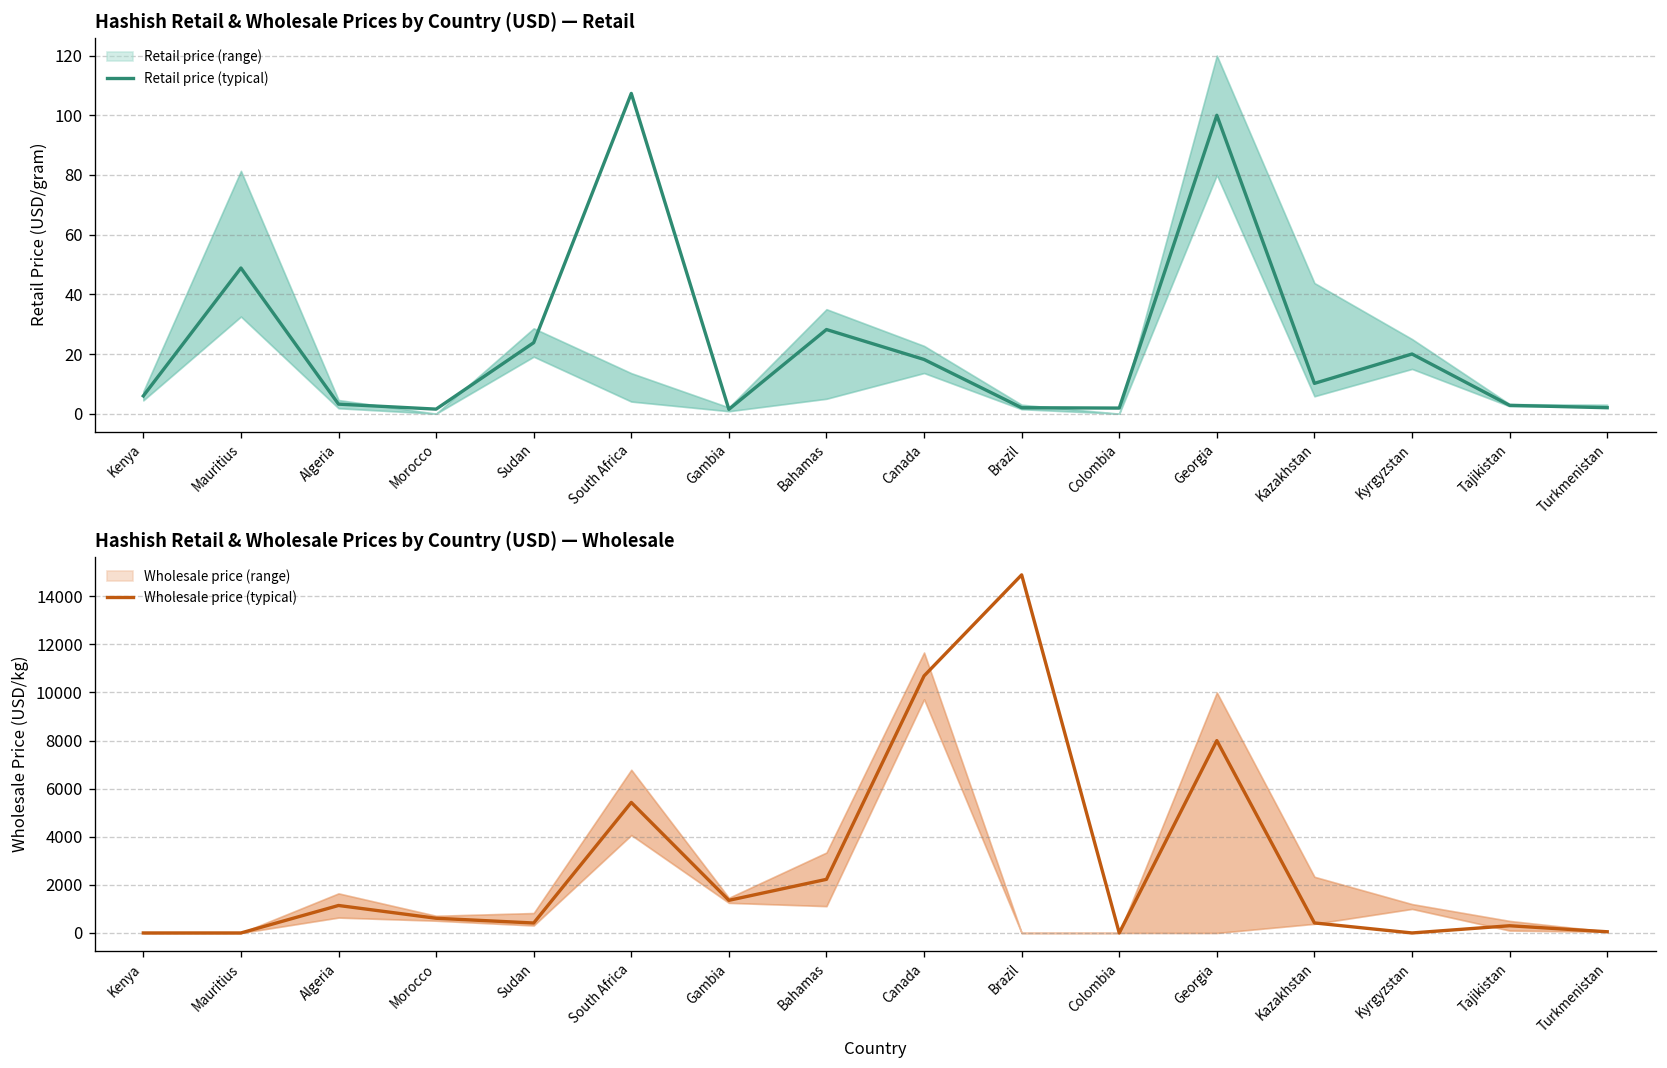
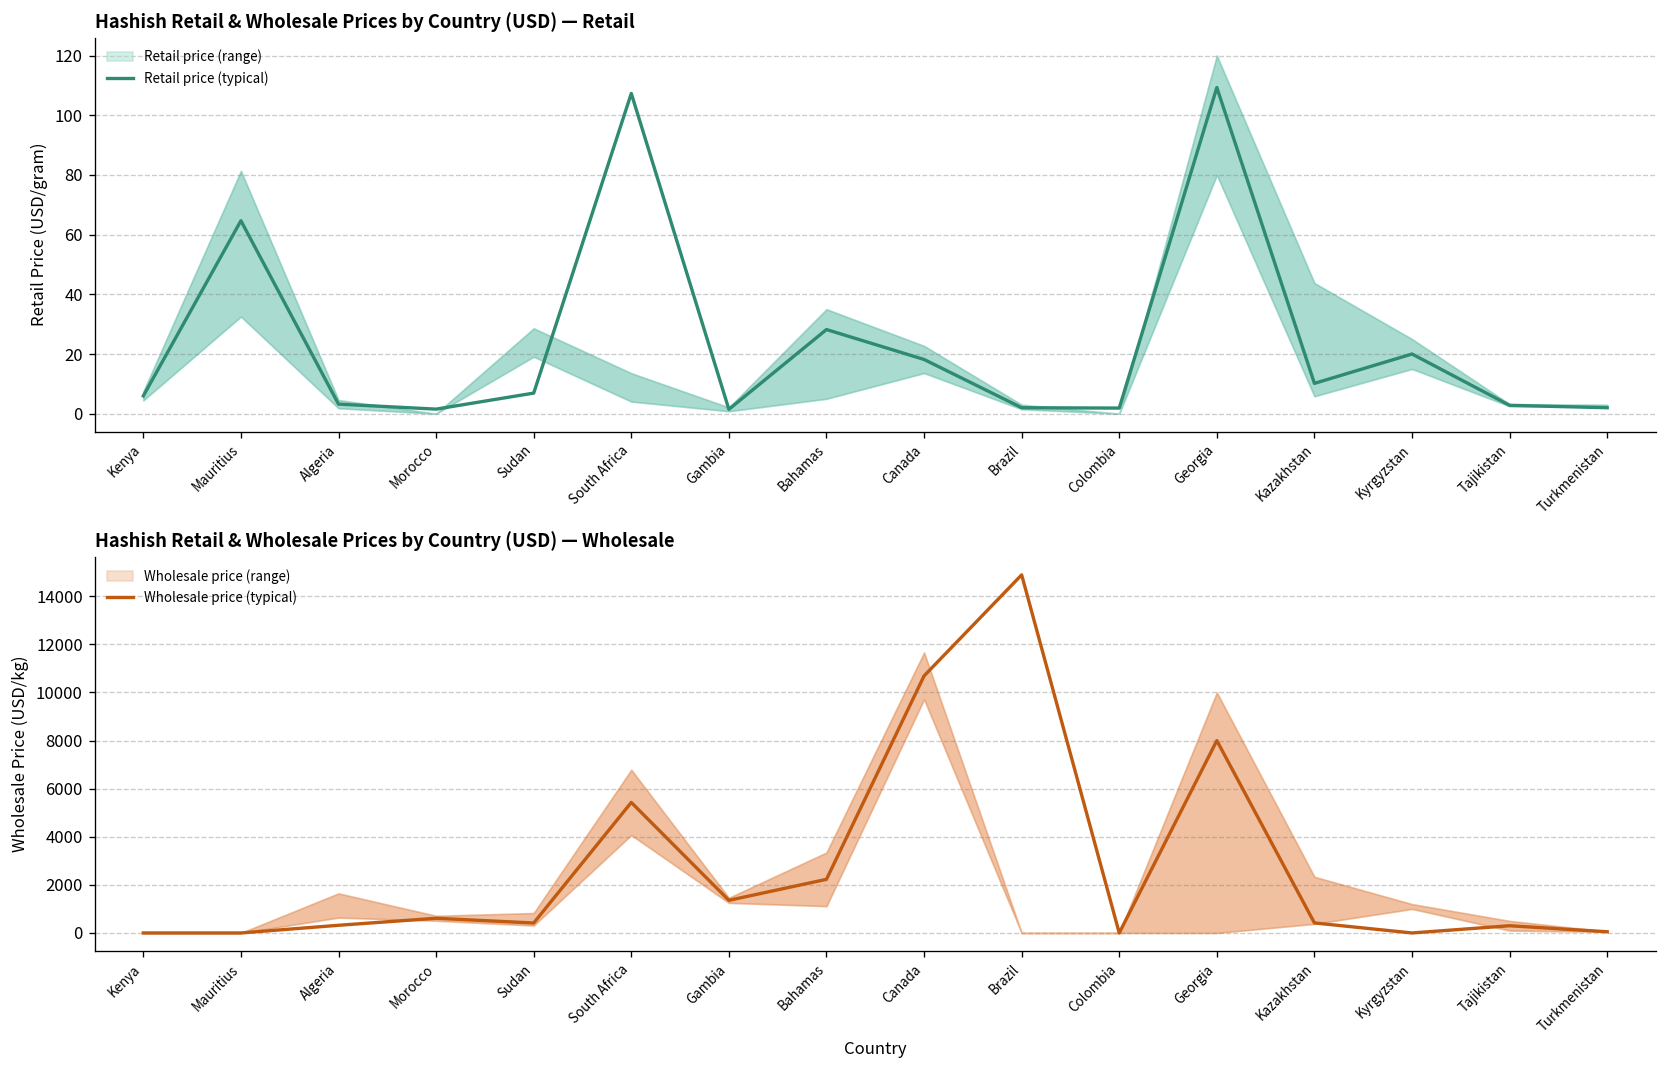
  {
    "Hashish Retail & Wholesale Prices by Country (USD) — Retail": {
      "Retail price (typical)": {
        "Kenya": 6,
-       "Mauritius": 49,
+       "Mauritius": 65,
        "Algeria": 3,
        "Morocco": 2,
-       "Sudan": 24,
+       "Sudan": 7,
        "South Africa": 107,
        "Bahamas": 28,
        "Canada": 18,
        "Colombia": 2,
-       "Georgia": 100,
+       "Georgia": 109,
        "Kazakhstan": 10,
        "Kyrgyzstan": 20
      }
    },
    "Hashish Retail & Wholesale Prices by Country (USD) — Wholesale": {
      "Wholesale price (typical)": {
-       "Algeria": 1100,
+       "Algeria": 300,
        "Sudan": 400,
        "South Africa": 5400,
        "Bahamas": 2200,
        "Canada": 10700,
        "Brazil": 14900,
        "Georgia": 8000,
        "Kazakhstan": 400,
        "Kyrgyzstan": 0,
        "Tajikistan": 300
      }
    }
  }
